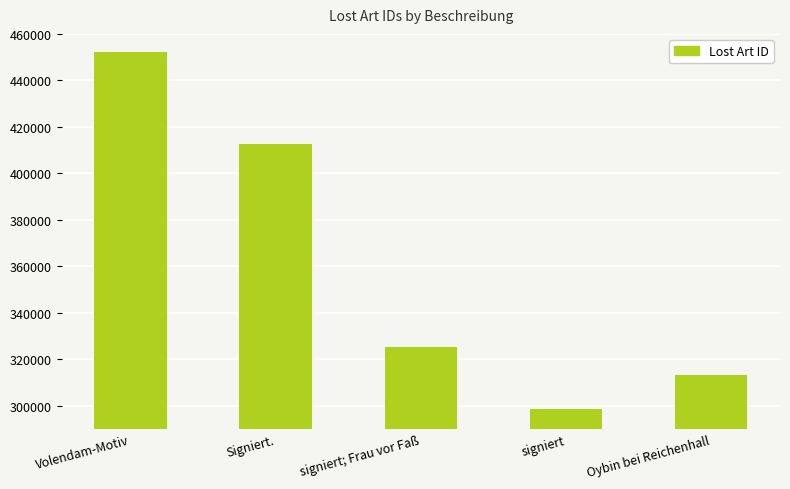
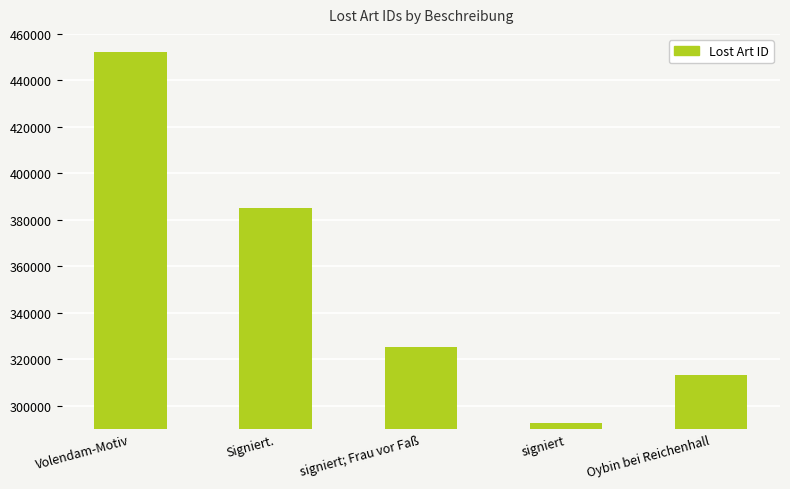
  {
    "Volendam-Motiv": 452000,
-   "Signiert.": 412000,
+   "Signiert.": 385000,
    "signiert; Frau vor Faß": 325000,
-   "signiert": 299000,
+   "signiert": 292000,
    "Oybin bei Reichenhall": 313000
  }
